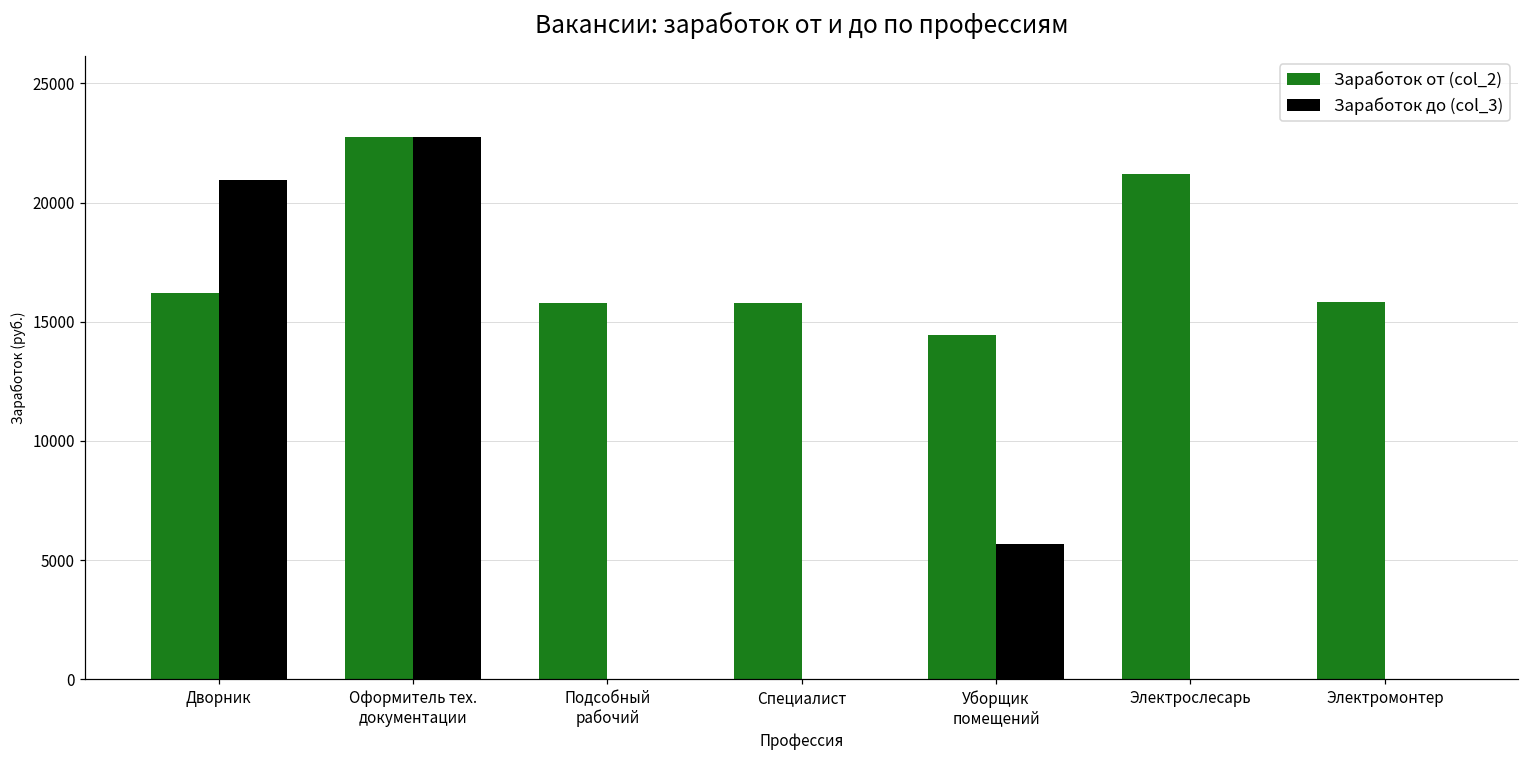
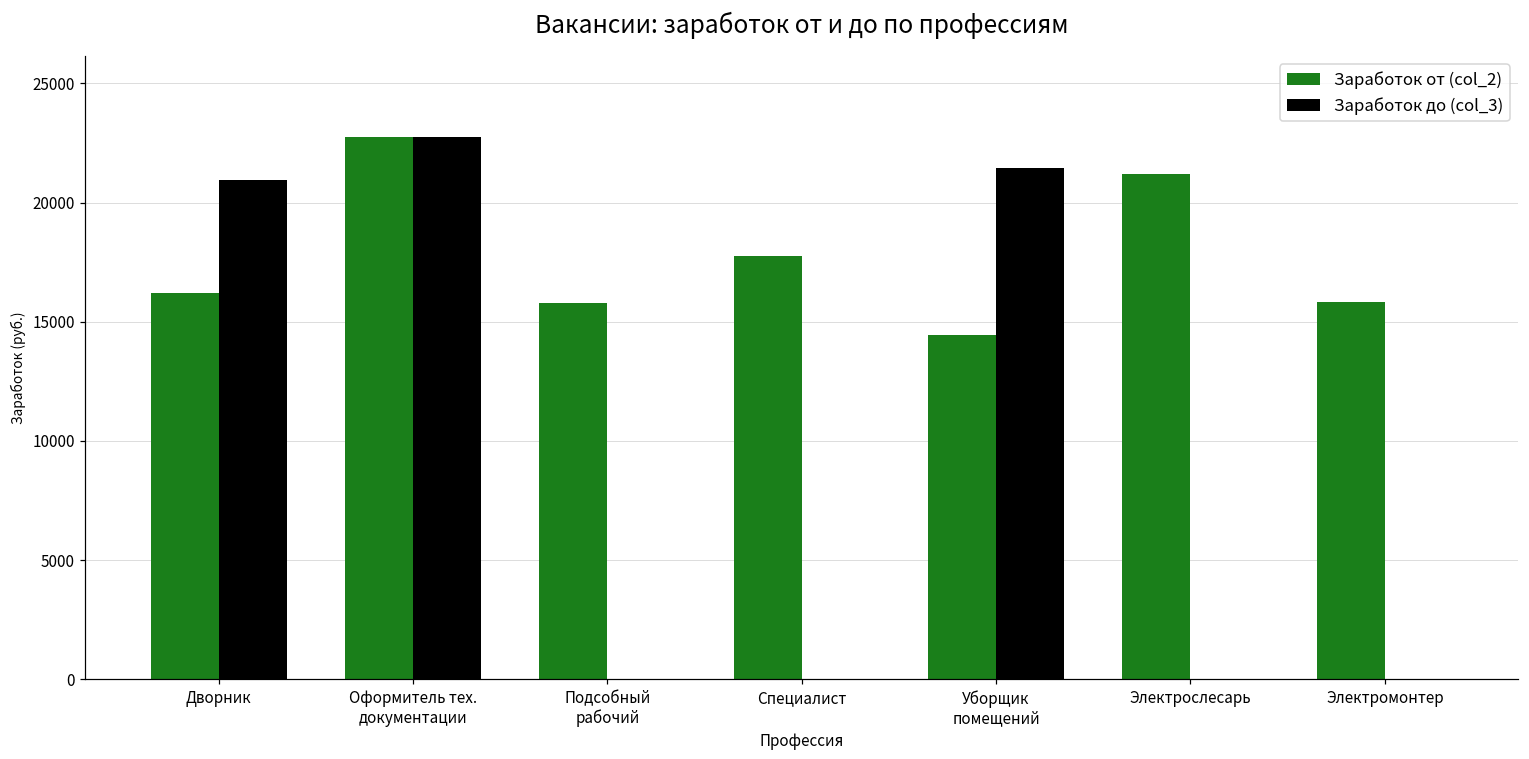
  {
    "Заработок от (col_2)": {
      "Дворник": 16200,
      "Оформитель тех. документации": 22700,
      "Подсобный рабочий": 15800,
-     "Специалист": 15800,
+     "Специалист": 17700,
      "Уборщик помещений": 14400,
      "Электрослесарь": 21200,
      "Электромонтер": 15800
    },
    "Заработок до (col_3)": {
      "Дворник": 20900,
      "Оформитель тех. документации": 22700,
      "Подсобный рабочий": 0,
      "Специалист": 0,
-     "Уборщик помещений": 5700,
+     "Уборщик помещений": 21400,
      "Электрослесарь": 0,
      "Электромонтер": 0
    }
  }
